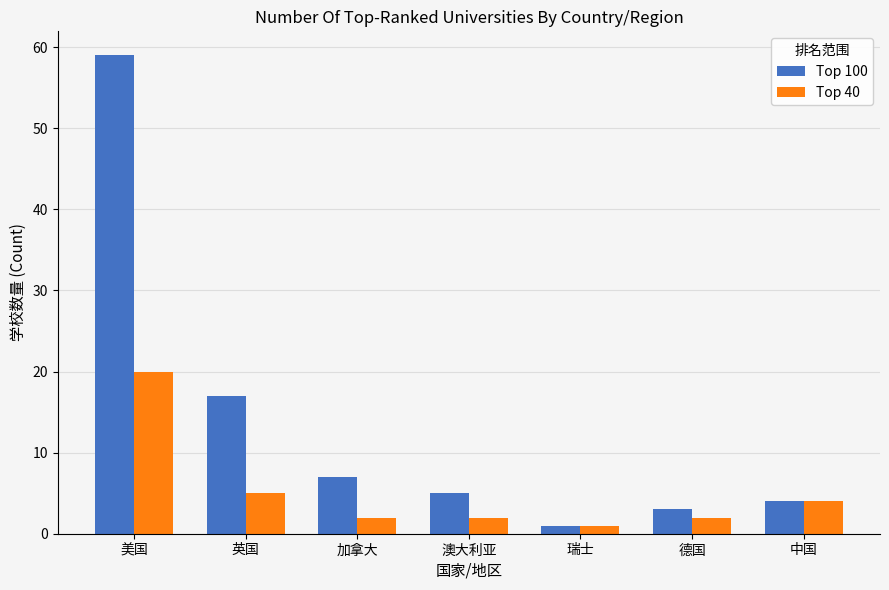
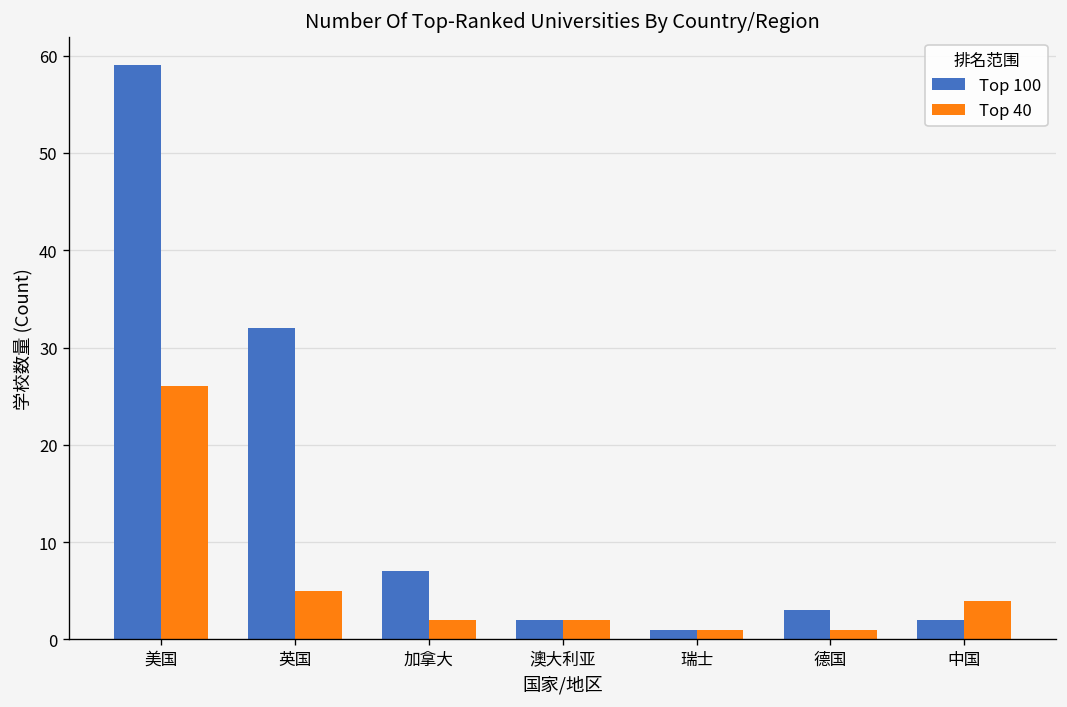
  {
    "Top 100": {
      "美国": 59,
-     "英国": 17,
+     "英国": 32,
      "加拿大": 7,
-     "澳大利亚": 5,
+     "澳大利亚": 2,
      "瑞士": 1,
      "德国": 3,
-     "中国": 4
+     "中国": 2
    },
    "Top 40": {
-     "美国": 20,
+     "美国": 26,
      "英国": 5,
      "加拿大": 2,
      "澳大利亚": 2,
      "瑞士": 1,
-     "德国": 2,
+     "德国": 1,
      "中国": 4
    }
  }
